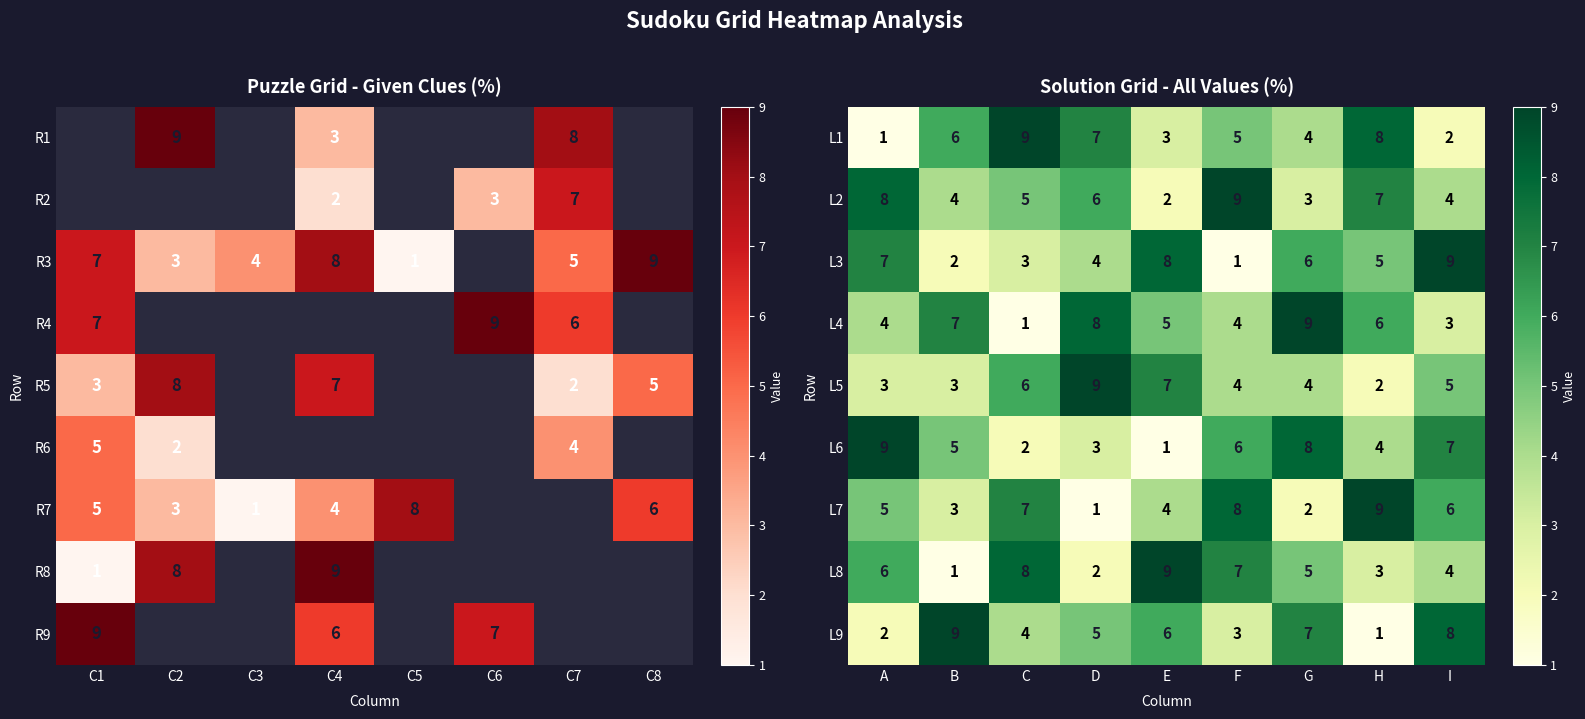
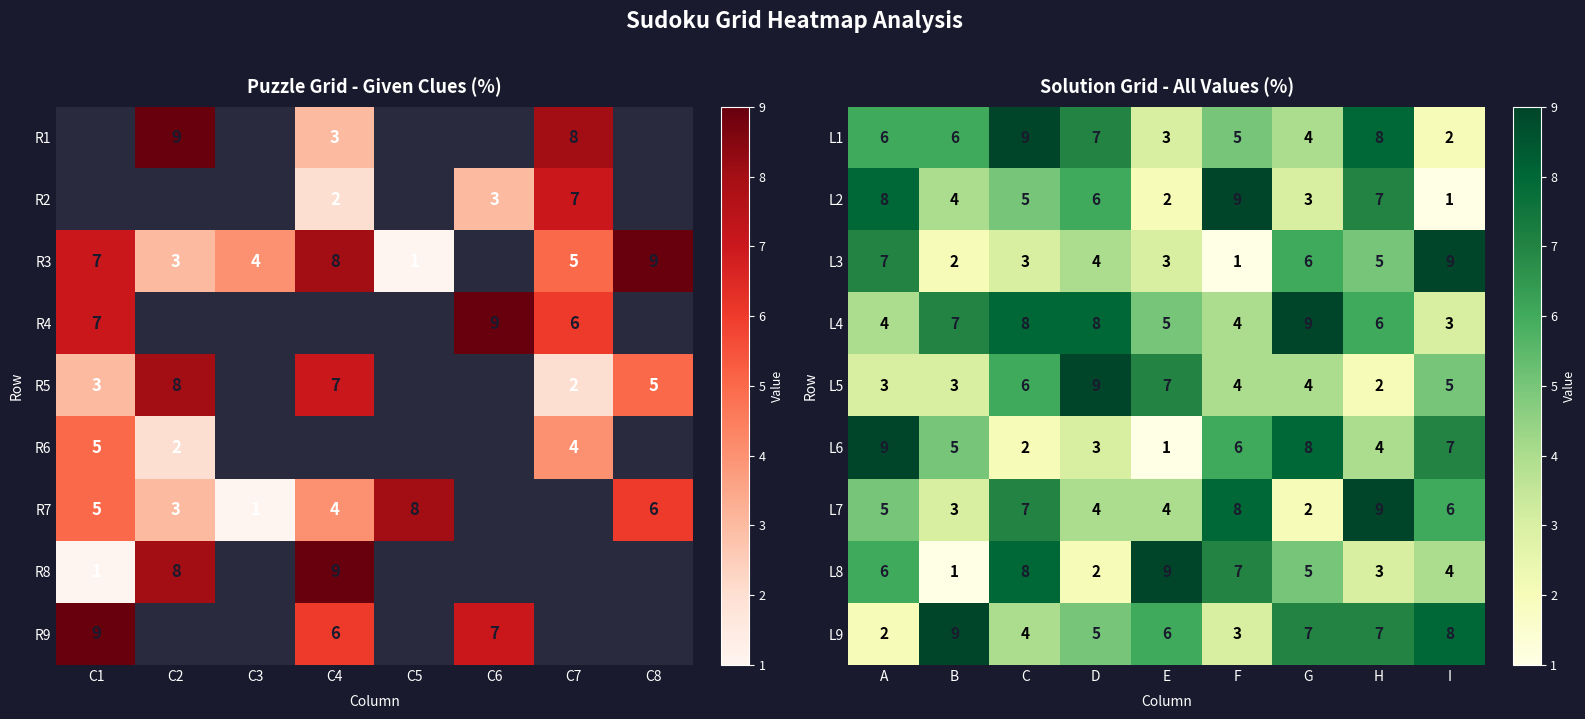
  {
    "Puzzle Grid - Given Clues (%)": {
      "R1": {
        "C2": 9,
        "C4": 3,
        "C7": 8
      },
      "R2": {
        "C6": 3,
        "C7": 7
      },
      "R3": {
        "C1": 7,
        "C2": 3,
        "C3": 4,
        "C4": 8,
        "C7": 5,
        "C8": 9
      },
      "R4": {
        "C1": 7,
        "C6": 9,
        "C7": 6
      },
      "R5": {
        "C1": 3,
        "C2": 8,
        "C4": 7,
        "C8": 5
      },
      "R6": {
        "C1": 5,
        "C7": 4
      },
      "R7": {
        "C1": 5,
        "C2": 3,
        "C4": 4,
        "C5": 8,
        "C8": 6
      },
      "R8": {
        "C2": 8,
        "C4": 9
      },
      "R9": {
        "C1": 9,
        "C4": 6,
        "C6": 7
      }
    },
    "Solution Grid - All Values (%)": {
      "L1": {
-       "A": 1,
+       "A": 6,
        "B": 6,
        "D": 7,
        "E": 3,
        "F": 5,
        "G": 4,
        "H": 8,
        "I": 2
      },
      "L2": {
        "A": 8,
        "B": 4,
        "C": 5,
        "D": 6,
        "E": 2,
        "G": 3,
        "H": 7,
-       "I": 4
+       "I": 1
      },
      "L3": {
        "A": 7,
        "B": 2,
        "C": 3,
        "D": 4,
-       "E": 8,
+       "E": 3,
        "F": 1,
        "G": 6,
        "H": 5
      },
      "L4": {
        "A": 4,
        "B": 7,
-       "C": 1,
+       "C": 8,
        "D": 8,
        "E": 5,
        "F": 4,
        "H": 6,
        "I": 3
      },
      "L5": {
        "A": 3,
        "B": 3,
        "C": 6,
        "E": 7,
        "F": 4,
        "G": 4,
        "H": 2,
        "I": 5
      },
      "L6": {
        "B": 5,
        "C": 2,
        "D": 3,
        "E": 1,
        "F": 6,
        "G": 8,
        "H": 4,
        "I": 7
      },
      "L7": {
        "A": 5,
        "B": 3,
        "C": 7,
-       "D": 1,
+       "D": 4,
        "E": 4,
        "F": 8,
        "G": 2,
        "I": 6
      },
      "L8": {
        "A": 6,
        "B": 1,
        "C": 8,
        "D": 2,
        "F": 7,
        "G": 5,
        "H": 3,
        "I": 4
      },
      "L9": {
        "A": 2,
        "C": 4,
        "D": 5,
        "E": 6,
        "F": 3,
        "G": 7,
-       "H": 1,
+       "H": 7,
        "I": 8
      }
    }
  }
